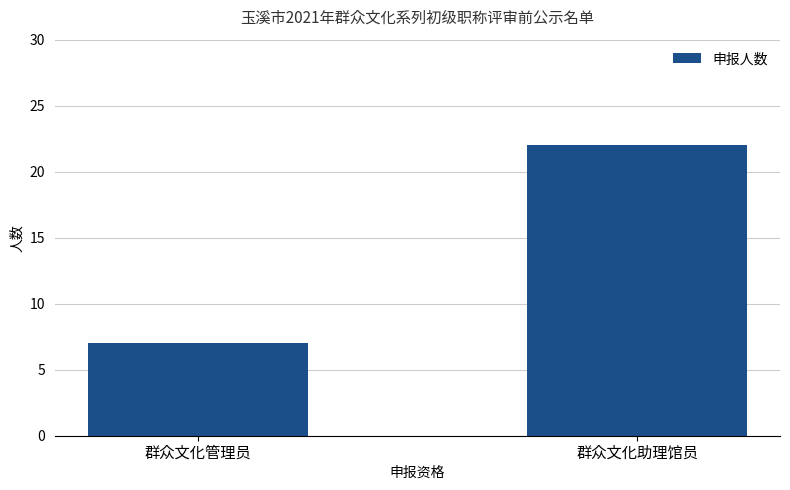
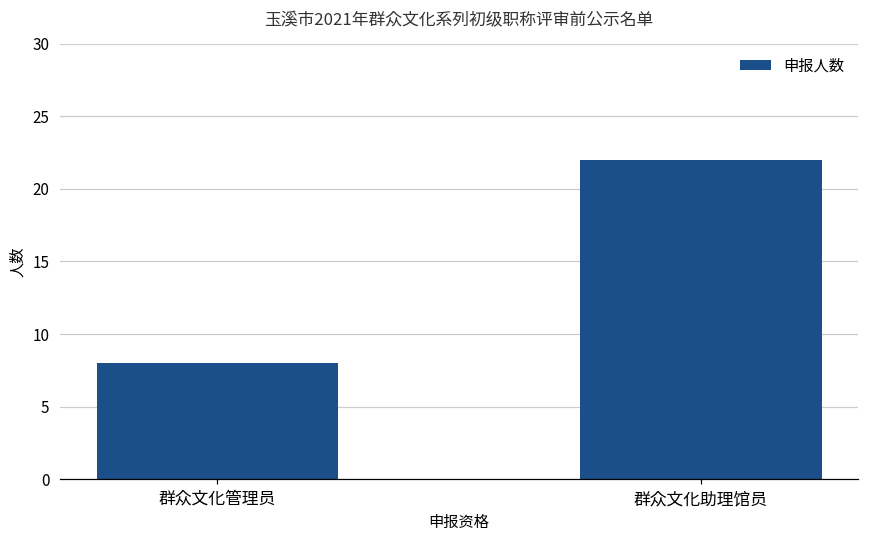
  {
-   "群众文化管理员": 7,
+   "群众文化管理员": 8,
    "群众文化助理馆员": 22
  }
